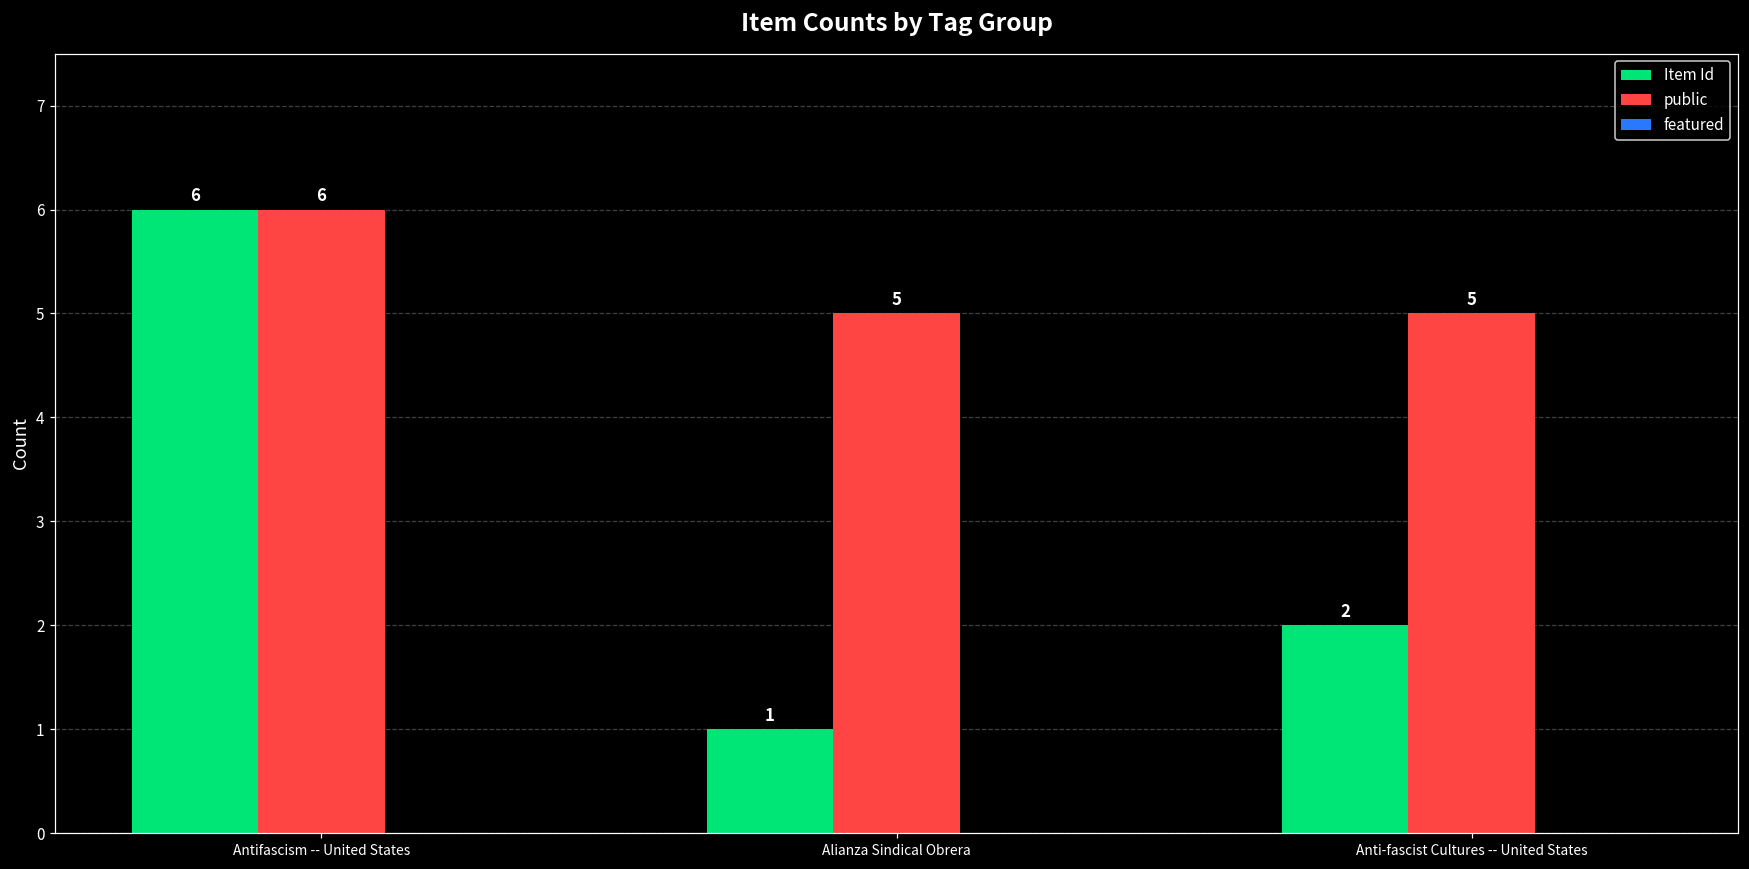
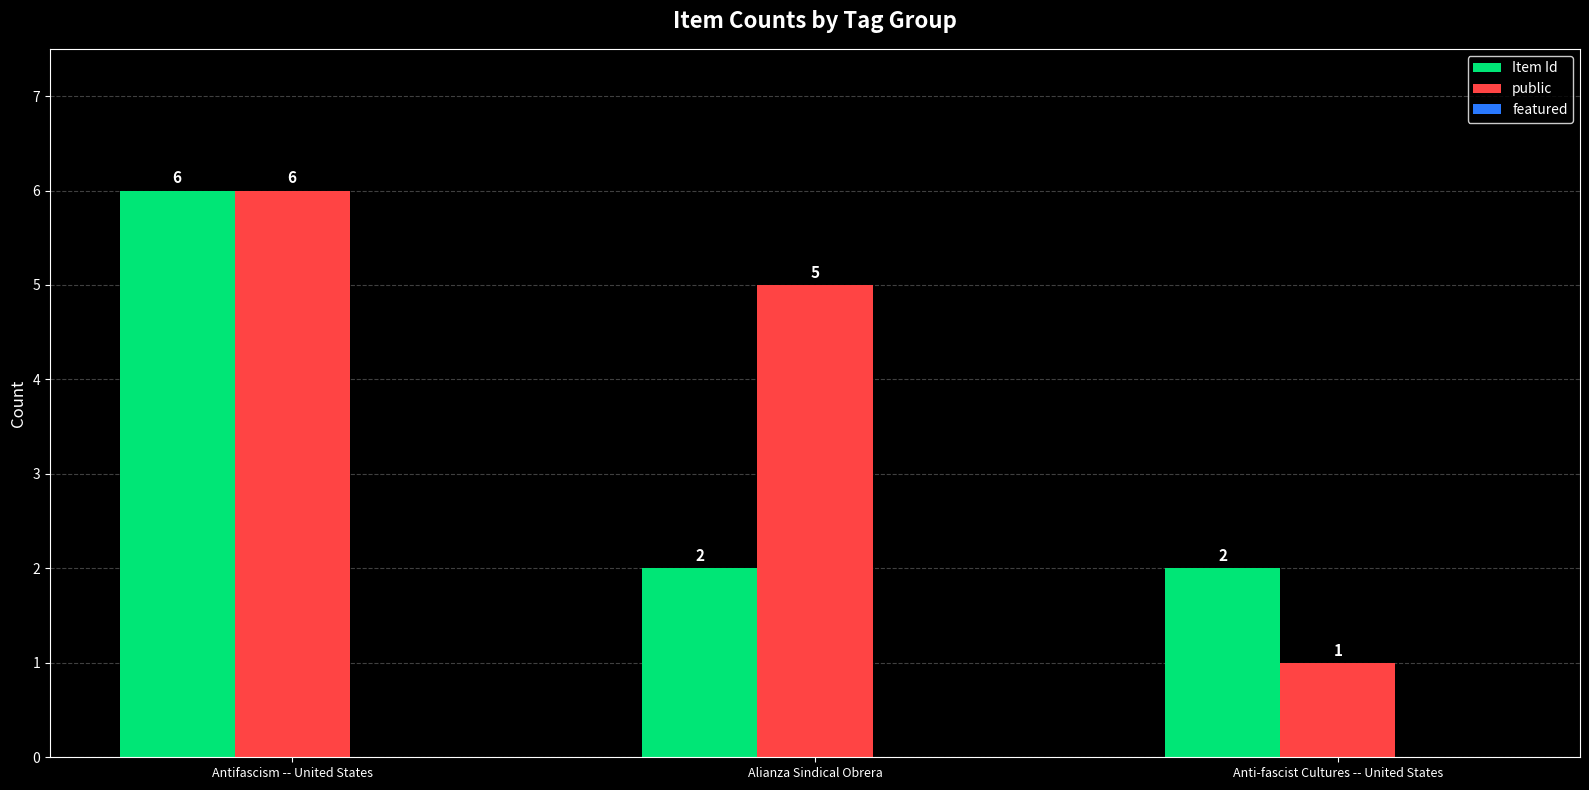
  {
    "Item Id": {
      "Antifascism -- United States": 6,
-     "Alianza Sindical Obrera": 1,
+     "Alianza Sindical Obrera": 2,
      "Anti-fascist Cultures -- United States": 2
    },
    "public": {
      "Antifascism -- United States": 6,
      "Alianza Sindical Obrera": 5,
-     "Anti-fascist Cultures -- United States": 5
+     "Anti-fascist Cultures -- United States": 1
    },
    "featured": {
      "Antifascism -- United States": 0.0,
      "Alianza Sindical Obrera": 0.0,
      "Anti-fascist Cultures -- United States": 0.0
    }
  }
